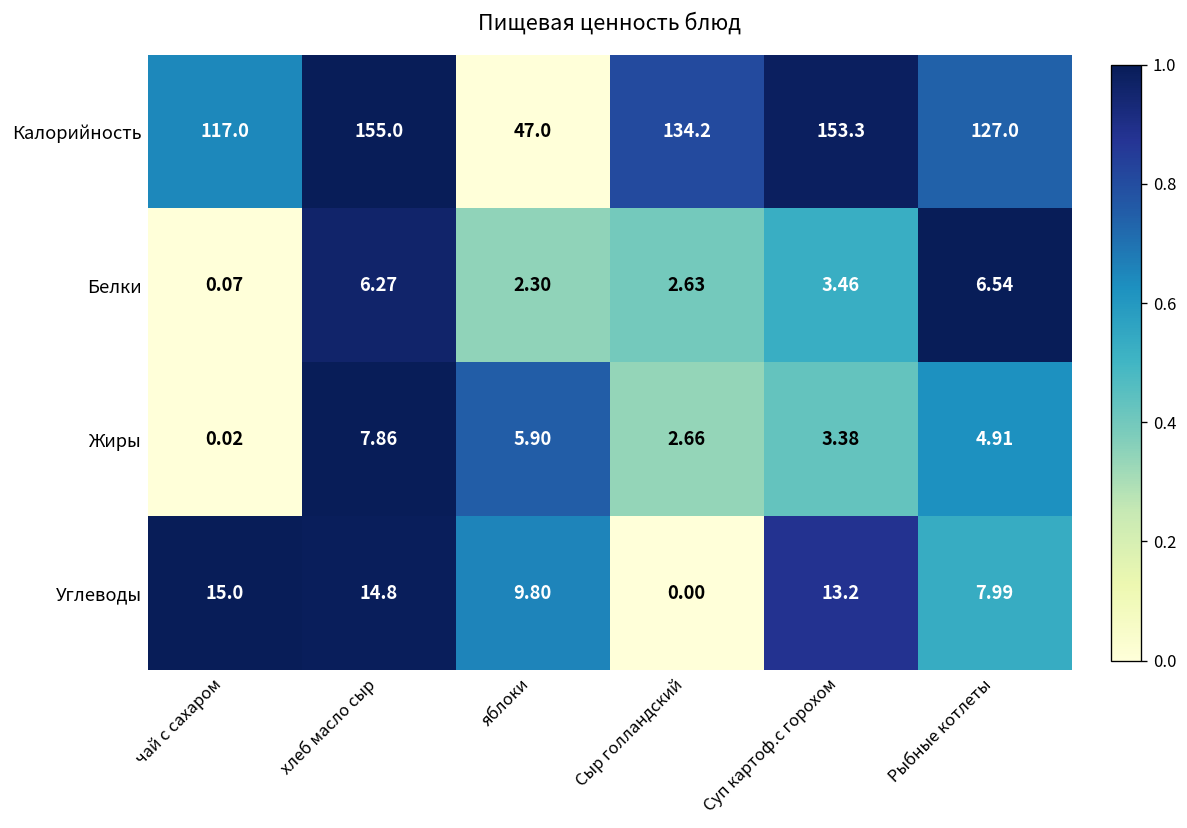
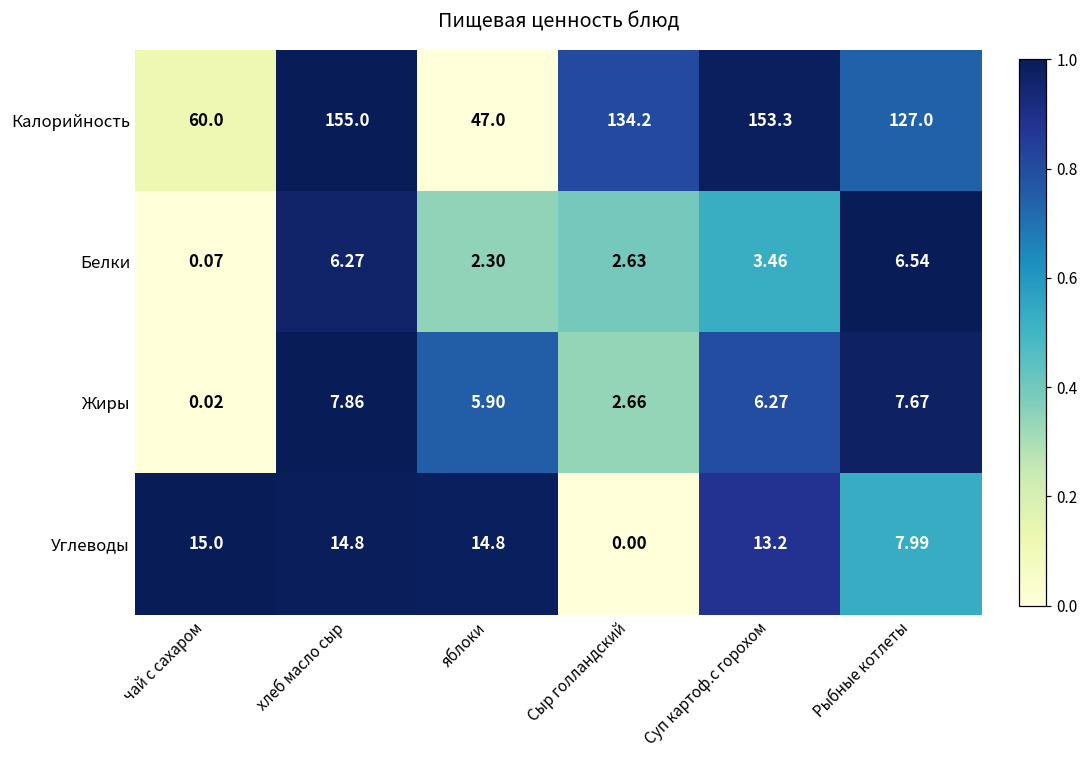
  {
    "Калорийность": {
-     "чай с сахаром": 117.0,
+     "чай с сахаром": 60.0,
      "хлеб масло сыр": 155.0,
      "яблоки": 47.0,
      "Сыр голландский": 134.2,
      "Суп картоф.с горохом": 153.3,
      "Рыбные котлеты": 127.0
    },
    "Белки": {
      "чай с сахаром": 0.07,
      "хлеб масло сыр": 6.27,
      "яблоки": 2.30,
      "Сыр голландский": 2.63,
      "Суп картоф.с горохом": 3.46,
      "Рыбные котлеты": 6.54
    },
    "Жиры": {
      "чай с сахаром": 0.02,
      "хлеб масло сыр": 7.86,
      "яблоки": 5.90,
      "Сыр голландский": 2.66,
-     "Суп картоф.с горохом": 3.38,
-     "Рыбные котлеты": 4.91
+     "Суп картоф.с горохом": 6.27,
+     "Рыбные котлеты": 7.67
    },
    "Углеводы": {
      "чай с сахаром": 15.0,
      "хлеб масло сыр": 14.8,
-     "яблоки": 9.80,
+     "яблоки": 14.8,
      "Сыр голландский": 0.00,
      "Суп картоф.с горохом": 13.2,
      "Рыбные котлеты": 7.99
    }
  }
